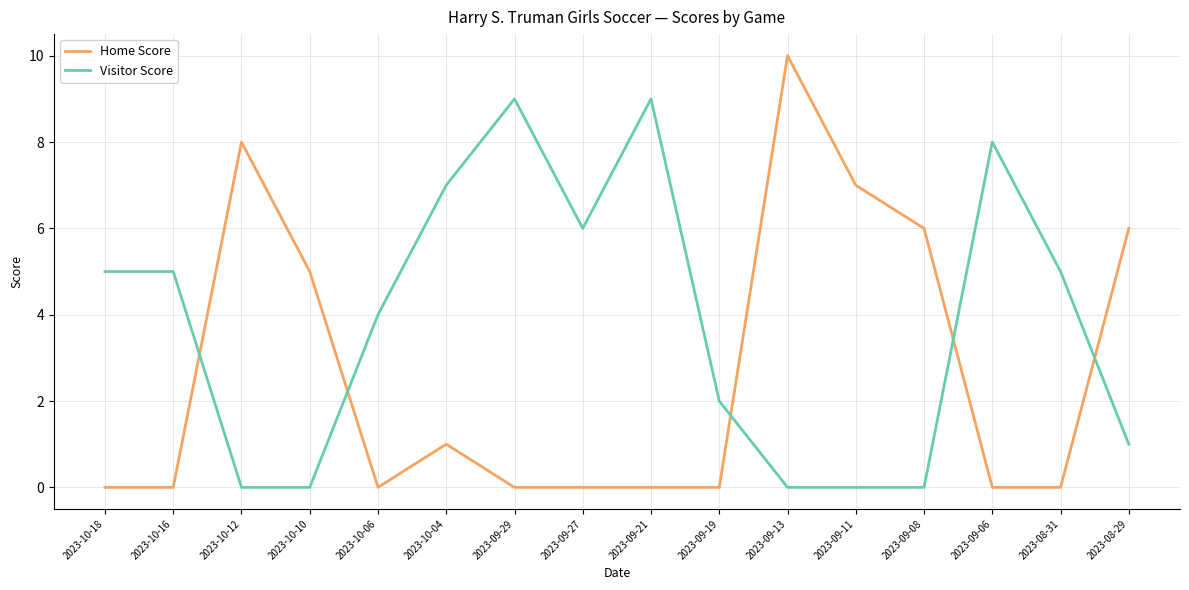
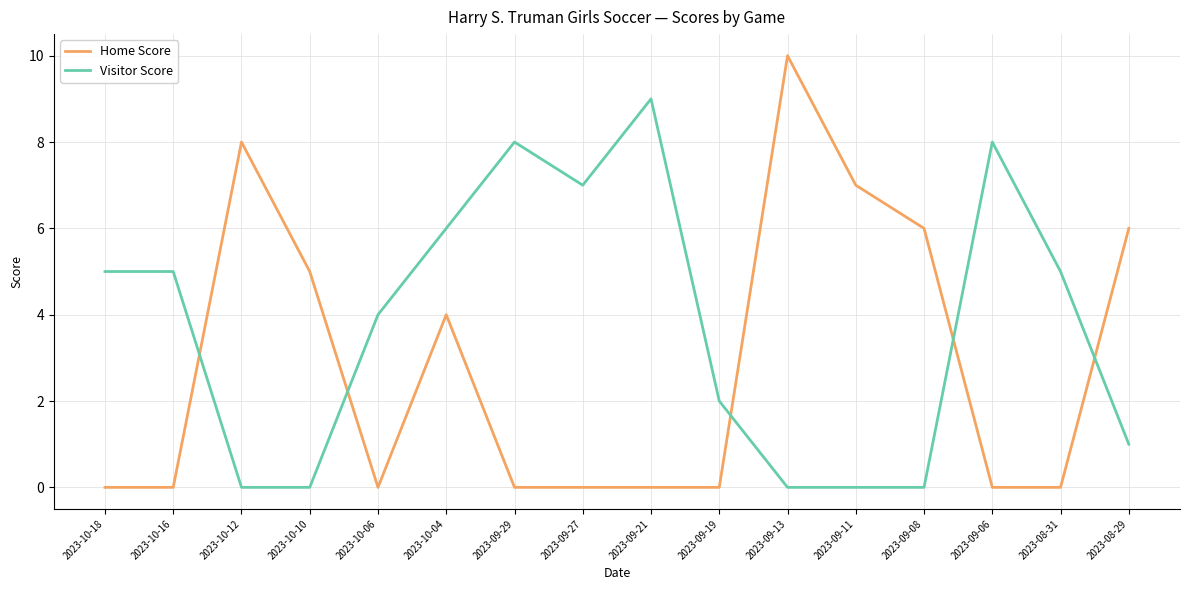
  {
    "Home Score": {
      "2023-10-18": 0,
      "2023-10-16": 0,
      "2023-10-12": 8,
      "2023-10-10": 5,
      "2023-10-06": 0,
-     "2023-10-04": 1,
+     "2023-10-04": 4,
      "2023-09-29": 0,
      "2023-09-27": 0,
      "2023-09-21": 0,
      "2023-09-19": 0,
      "2023-09-13": 10,
      "2023-09-11": 7,
      "2023-09-08": 6,
      "2023-09-06": 0,
      "2023-08-31": 0,
      "2023-08-29": 6
    },
    "Visitor Score": {
      "2023-10-18": 5,
      "2023-10-16": 5,
      "2023-10-12": 0,
      "2023-10-10": 0,
      "2023-10-06": 4,
-     "2023-10-04": 7,
-     "2023-09-29": 9,
-     "2023-09-27": 6,
+     "2023-10-04": 6,
+     "2023-09-29": 8,
+     "2023-09-27": 7,
      "2023-09-21": 9,
      "2023-09-19": 2,
      "2023-09-13": 0,
      "2023-09-11": 0,
      "2023-09-08": 0,
      "2023-09-06": 8,
      "2023-08-31": 5,
      "2023-08-29": 1
    }
  }
